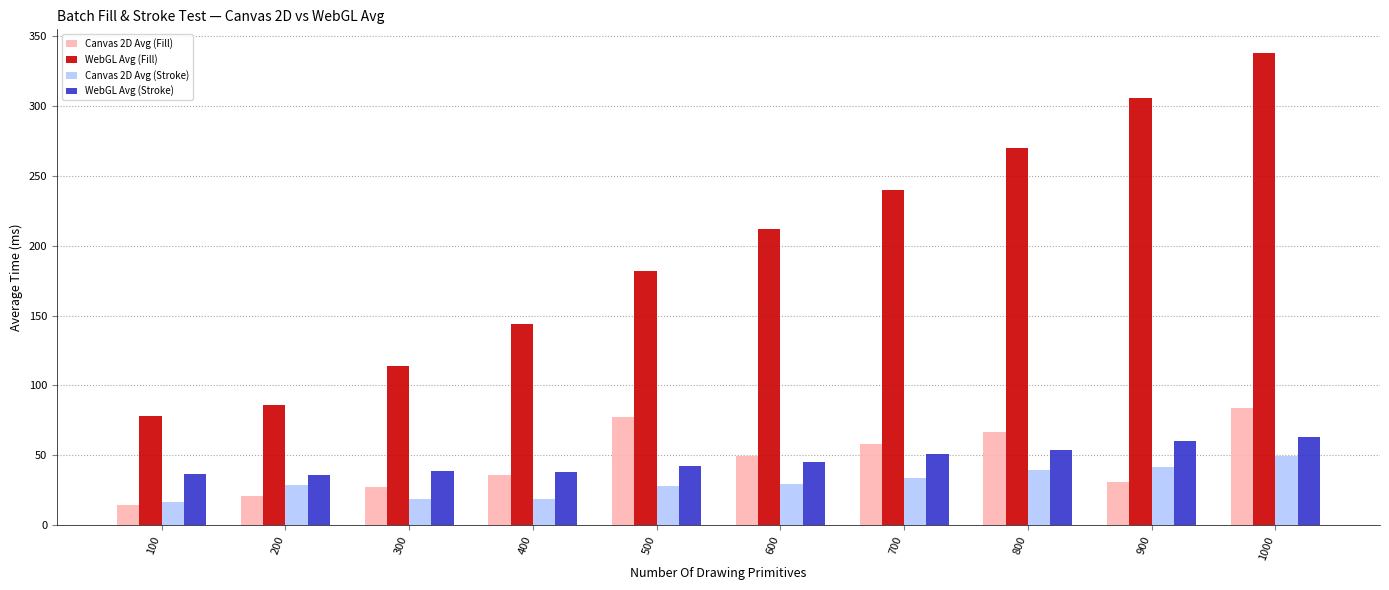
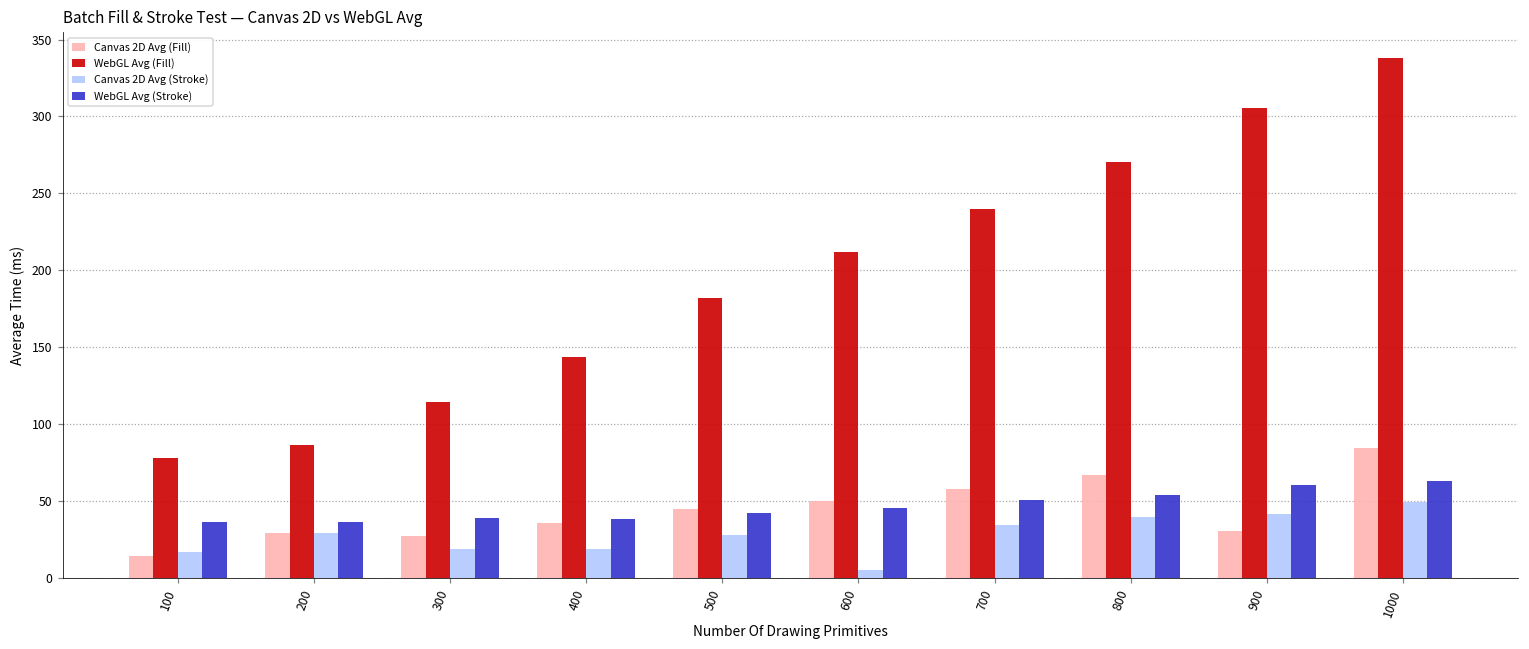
  {
    "Canvas 2D Avg (Fill)": {
      "100": 14,
-     "200": 21,
+     "200": 29,
      "300": 27,
      "400": 36,
-     "500": 77,
+     "500": 45,
      "600": 50,
      "700": 58,
      "800": 67,
      "900": 31,
      "1000": 84
    },
    "WebGL Avg (Fill)": {
      "100": 78,
      "200": 86,
      "300": 114,
      "400": 144,
      "500": 182,
      "600": 212,
      "700": 240,
      "800": 270,
      "900": 305,
      "1000": 338
    },
    "Canvas 2D Avg (Stroke)": {
      "100": 17,
      "200": 29,
      "300": 19,
      "400": 19,
      "500": 28,
-     "600": 29,
+     "600": 5,
      "700": 34,
      "800": 40,
      "900": 41,
      "1000": 49
    },
    "WebGL Avg (Stroke)": {
      "100": 37,
      "200": 36,
      "300": 39,
      "400": 38,
      "500": 42,
      "600": 45,
      "700": 51,
      "800": 54,
      "900": 60,
      "1000": 63
    }
  }
